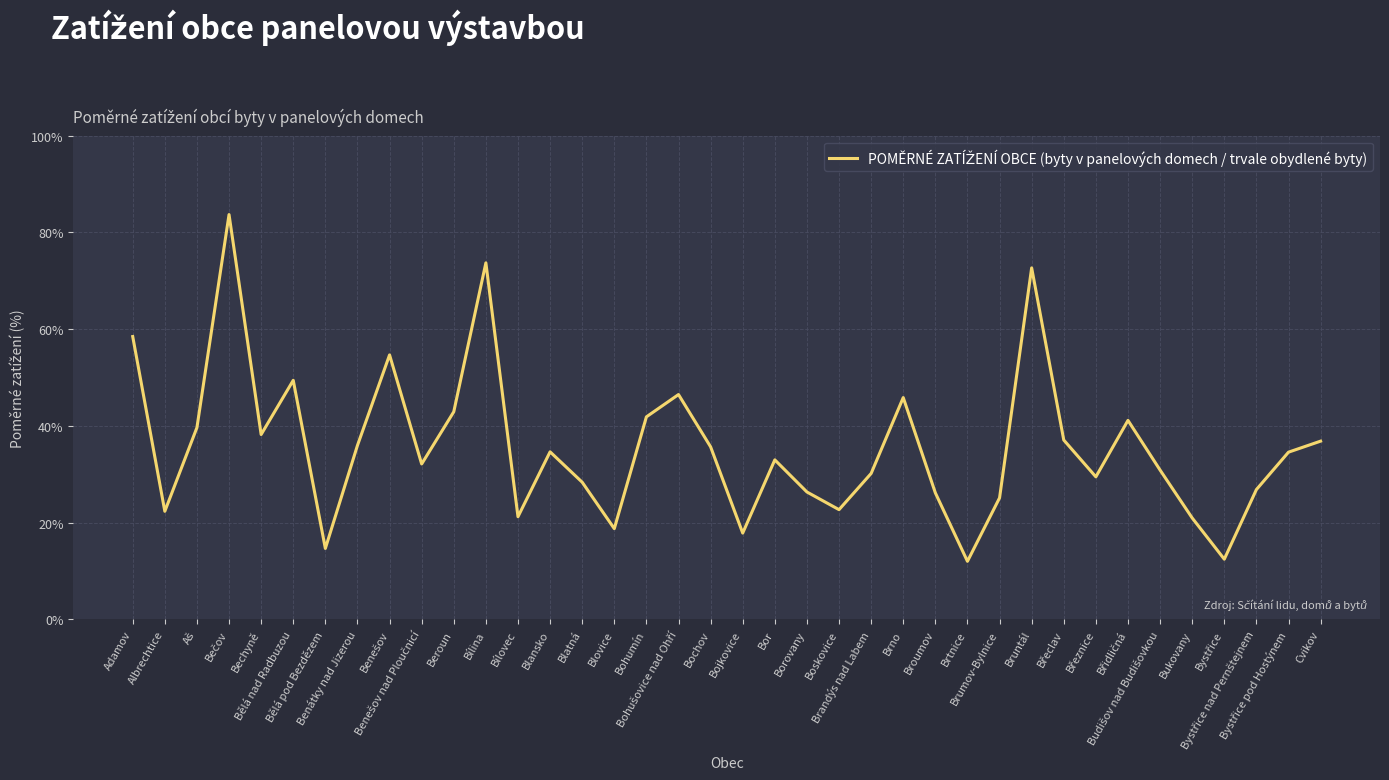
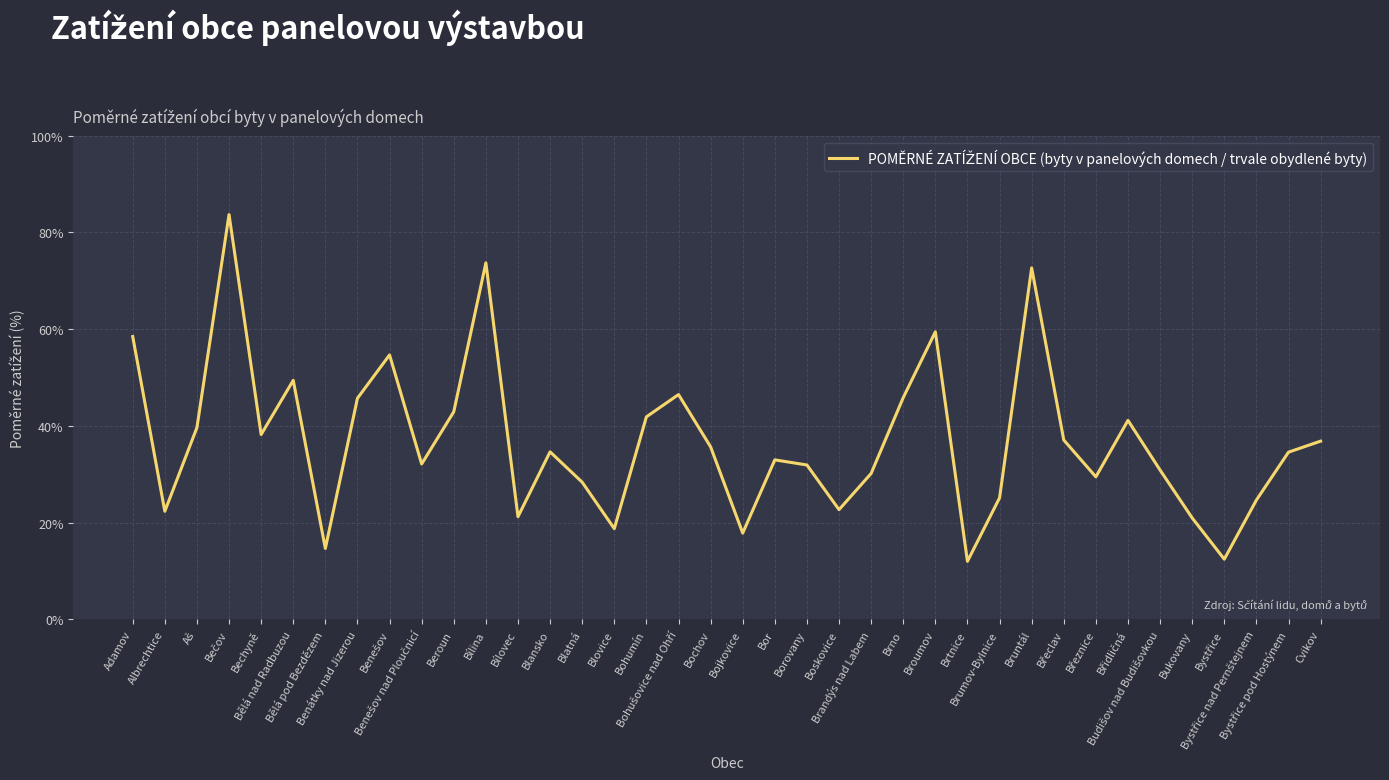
  {
    "Adamov": "58%",
    "Albrechtice": "22%",
    "Aš": "40%",
    "Bečov": "84%",
    "Bechyně": "38%",
    "Bělá nad Radbuzou": "49%",
    "Bělá pod Bezdězem": "15%",
-   "Benátky nad Jizerou": "36%",
+   "Benátky nad Jizerou": "46%",
    "Benešov": "55%",
    "Benešov nad Ploučnicí": "32%",
    "Beroun": "43%",
    "Bílina": "74%",
    "Bílovec": "21%",
    "Blansko": "35%",
    "Blatná": "28%",
    "Blovice": "19%",
    "Bohumín": "42%",
    "Bohušovice nad Ohří": "46%",
    "Bochov": "36%",
    "Bojkovice": "18%",
    "Bor": "33%",
-   "Borovany": "26%",
+   "Borovany": "32%",
    "Boskovice": "23%",
    "Brandýs nad Labem": "30%",
    "Brno": "46%",
-   "Broumov": "26%",
+   "Broumov": "59%",
    "Brtnice": "12%",
    "Brumov-Bylnice": "25%",
    "Bruntál": "73%",
    "Břeclav": "37%",
    "Březnice": "29%",
    "Břidličná": "41%",
    "Budišov nad Budišovkou": "31%",
    "Bukovany": "21%",
    "Bystřice": "12%",
-   "Bystřice nad Pernštejnem": "27%",
+   "Bystřice nad Pernštejnem": "25%",
    "Bystřice pod Hostýnem": "35%",
    "Cvikov": "37%"
  }
